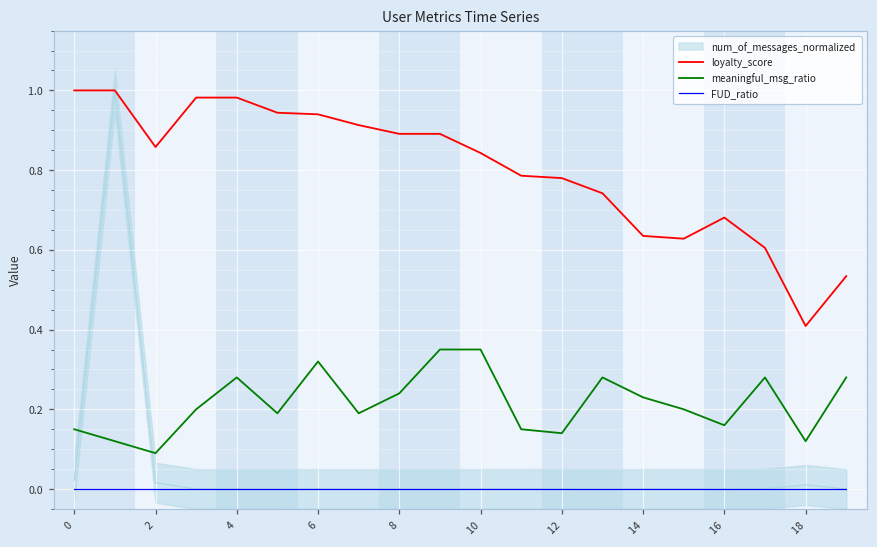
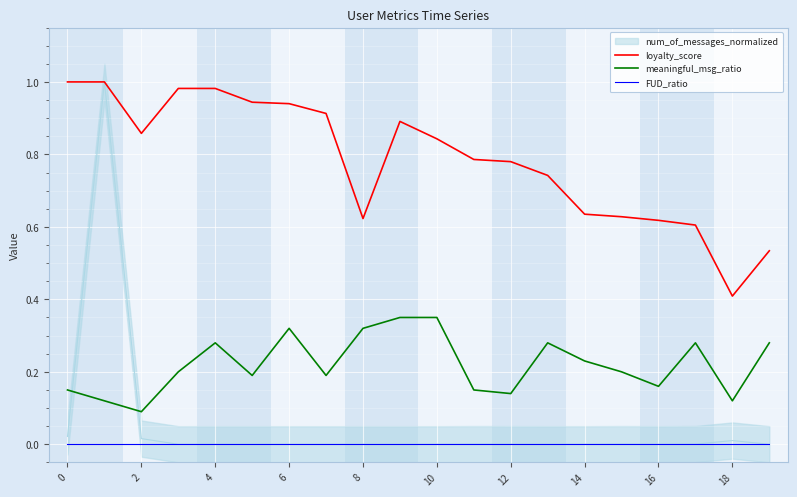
  {
    "loyalty_score": {
      "0": 1.00,
      "2": 0.86,
      "4": 0.98,
      "6": 0.94,
-     "8": 0.89,
+     "8": 0.62,
      "10": 0.84,
      "12": 0.78,
      "14": 0.64,
-     "16": 0.68,
+     "16": 0.62,
      "18": 0.41
    },
    "meaningful_msg_ratio": {
      "0": 0.15,
      "2": 0.09,
      "4": 0.28,
      "6": 0.32,
-     "8": 0.24,
+     "8": 0.32,
      "10": 0.35,
      "12": 0.14,
      "14": 0.23,
      "16": 0.16,
      "18": 0.12
    },
    "FUD_ratio": {
      "0": 0.00,
      "2": 0.00,
      "18": 0.00
    }
  }
